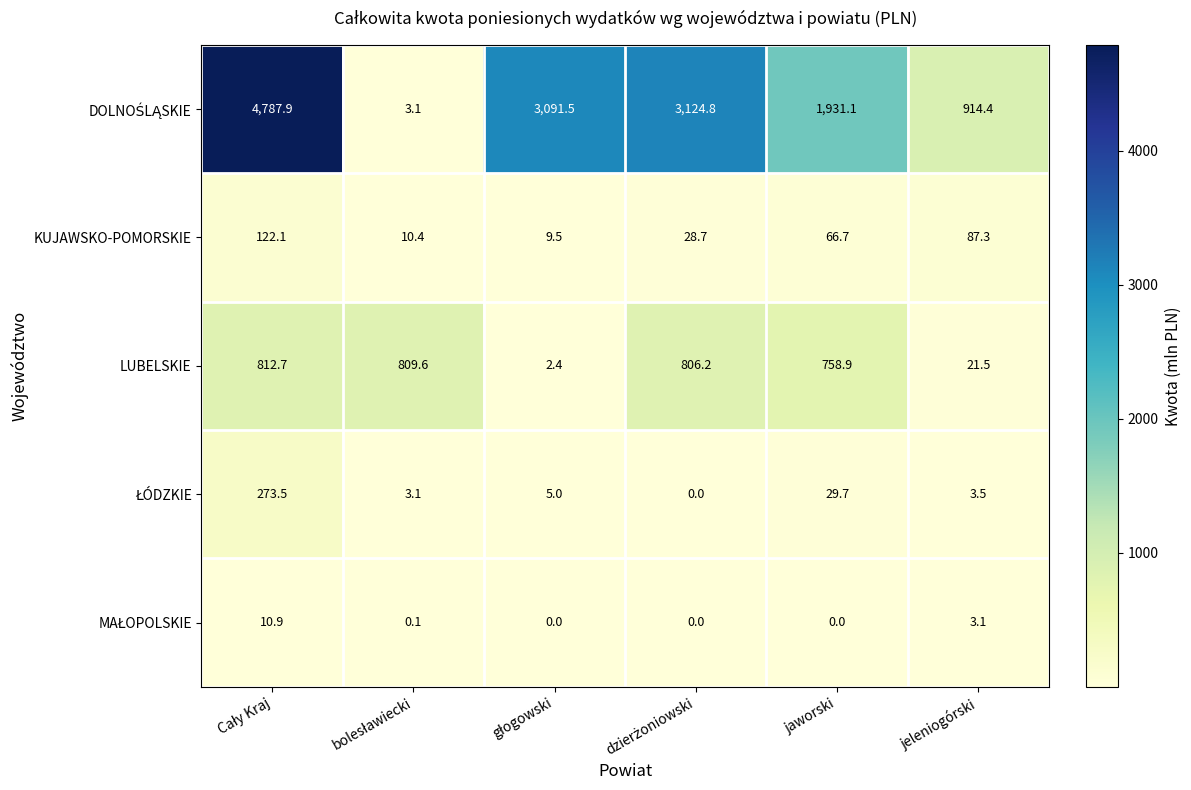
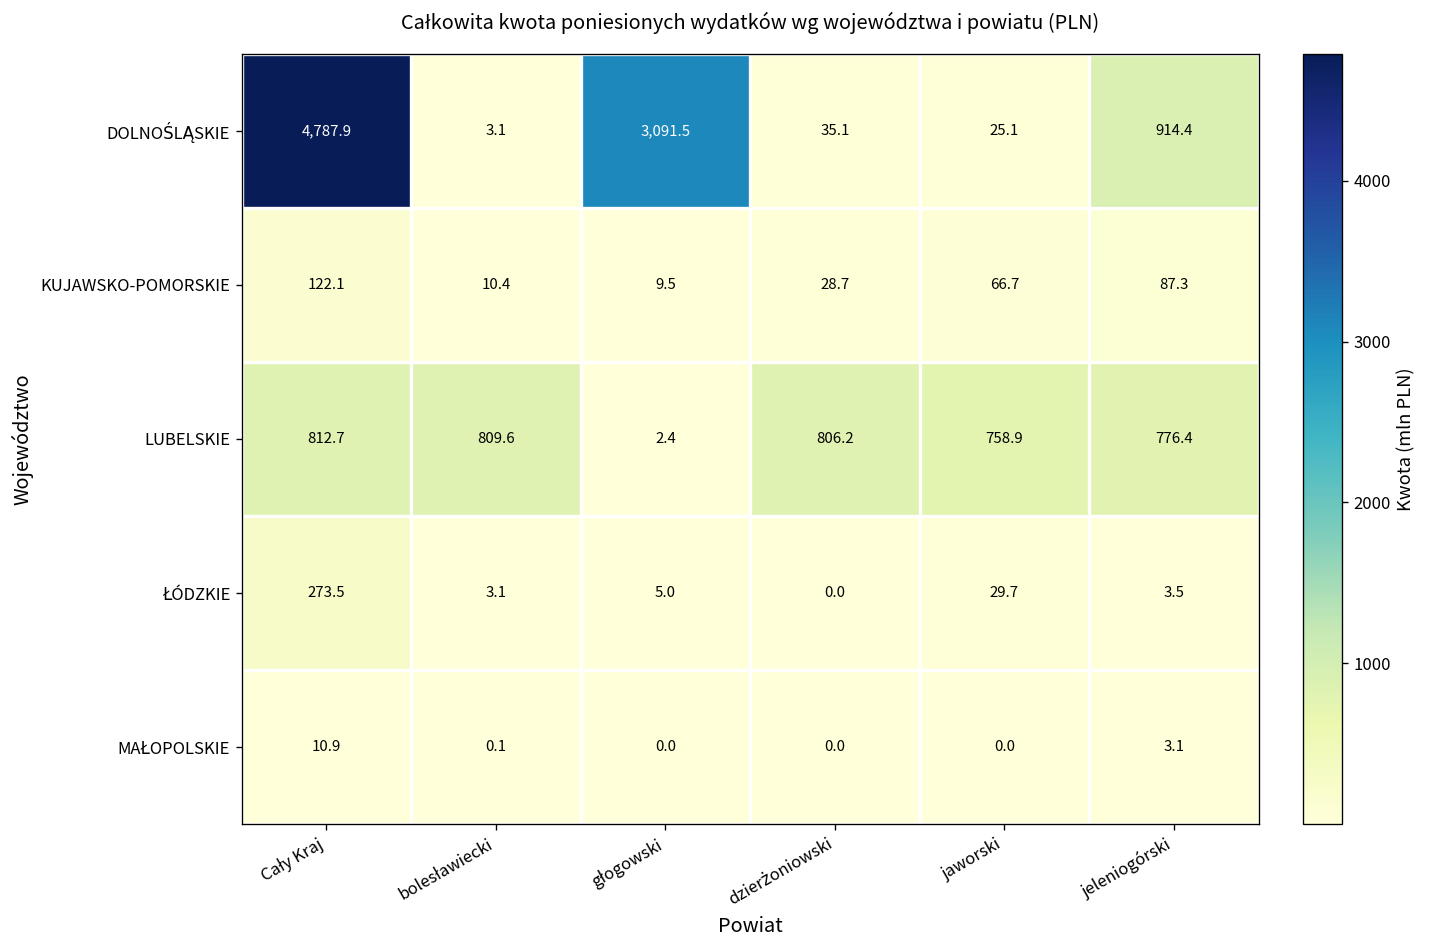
  {
    "DOLNOŚLĄSKIE": {
      "Cały Kraj": "4,787.9",
      "bolesławiecki": "3.1",
      "głogowski": "3,091.5",
-     "dzierżoniowski": "3,124.8",
-     "jaworski": "1,931.1",
+     "dzierżoniowski": "35.1",
+     "jaworski": "25.1",
      "jeleniogórski": "914.4"
    },
    "KUJAWSKO-POMORSKIE": {
      "Cały Kraj": "122.1",
      "bolesławiecki": "10.4",
      "głogowski": "9.5",
      "dzierżoniowski": "28.7",
      "jaworski": "66.7",
      "jeleniogórski": "87.3"
    },
    "LUBELSKIE": {
      "Cały Kraj": "812.7",
      "bolesławiecki": "809.6",
      "głogowski": "2.4",
      "dzierżoniowski": "806.2",
      "jaworski": "758.9",
-     "jeleniogórski": "21.5"
+     "jeleniogórski": "776.4"
    },
    "ŁÓDZKIE": {
      "Cały Kraj": "273.5",
      "bolesławiecki": "3.1",
      "głogowski": "5.0",
      "dzierżoniowski": "0.0",
      "jaworski": "29.7",
      "jeleniogórski": "3.5"
    },
    "MAŁOPOLSKIE": {
      "Cały Kraj": "10.9",
      "bolesławiecki": "0.1",
      "głogowski": "0.0",
      "dzierżoniowski": "0.0",
      "jaworski": "0.0",
      "jeleniogórski": "3.1"
    }
  }
